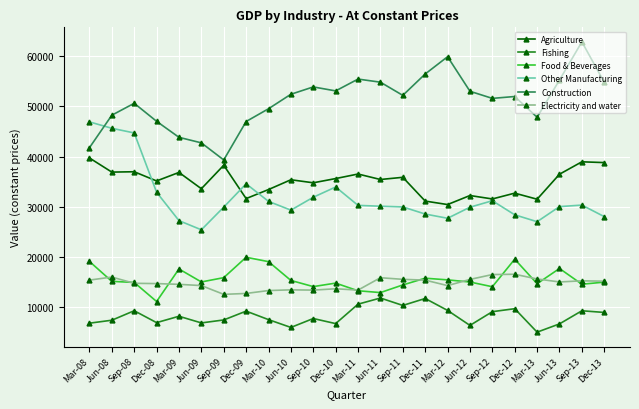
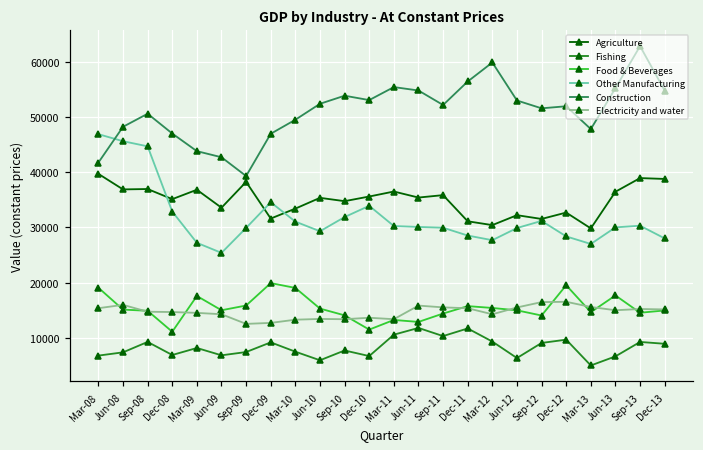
  {
    "Agriculture": {
      "Mar-08": 40000,
      "Jun-08": 37000,
      "Sep-08": 37000,
      "Dec-08": 35000,
      "Mar-09": 37000,
      "Jun-09": 34000,
      "Sep-09": 38000,
      "Dec-09": 32000,
      "Mar-10": 33000,
      "Jun-10": 35000,
      "Sep-10": 35000,
      "Dec-10": 36000,
      "Mar-11": 37000,
      "Jun-11": 35000,
      "Sep-11": 36000,
      "Dec-11": 31000,
      "Mar-12": 30000,
      "Jun-12": 32000,
      "Dec-12": 33000,
-     "Mar-13": 31000,
+     "Mar-13": 30000,
      "Jun-13": 36000,
      "Sep-13": 39000,
      "Dec-13": 39000
    },
    "Food & Beverages": {
      "Mar-08": 19000,
      "Jun-08": 15000,
      "Dec-08": 11000,
      "Mar-09": 18000,
      "Jun-09": 15000,
      "Sep-09": 16000,
      "Dec-09": 20000,
      "Mar-10": 19000,
      "Jun-10": 15000,
      "Sep-10": 14000,
-     "Dec-10": 15000,
+     "Dec-10": 11000,
      "Jun-11": 13000,
      "Sep-11": 14000,
      "Mar-12": 15000,
      "Jun-12": 15000,
      "Sep-12": 14000,
      "Dec-12": 20000,
      "Mar-13": 15000,
      "Jun-13": 18000,
      "Sep-13": 15000
    }
  }
